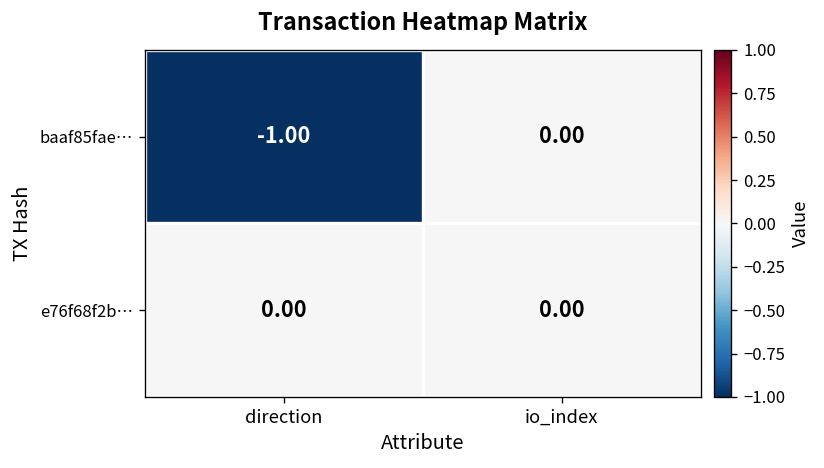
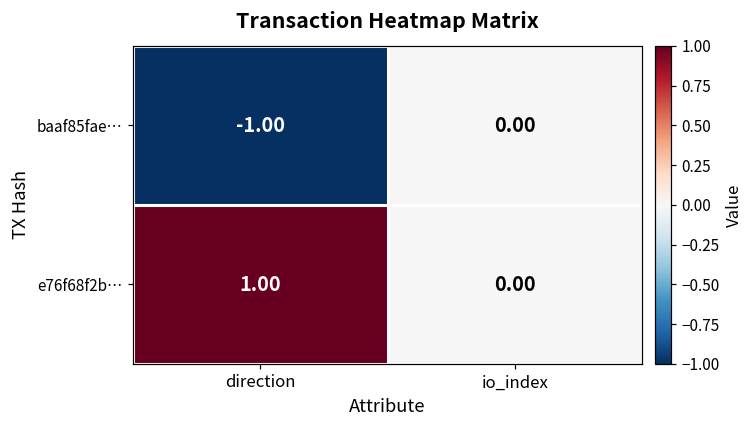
  {
    "baaf85fae…": {
      "direction": -1.00,
      "io_index": 0.00
    },
    "e76f68f2b…": {
-     "direction": 0.00,
+     "direction": 1.00,
      "io_index": 0.00
    }
  }
